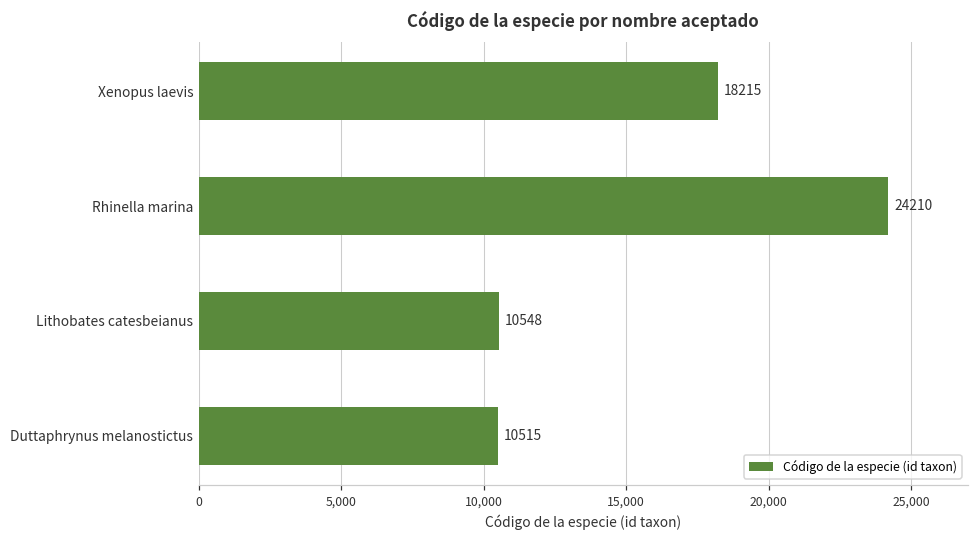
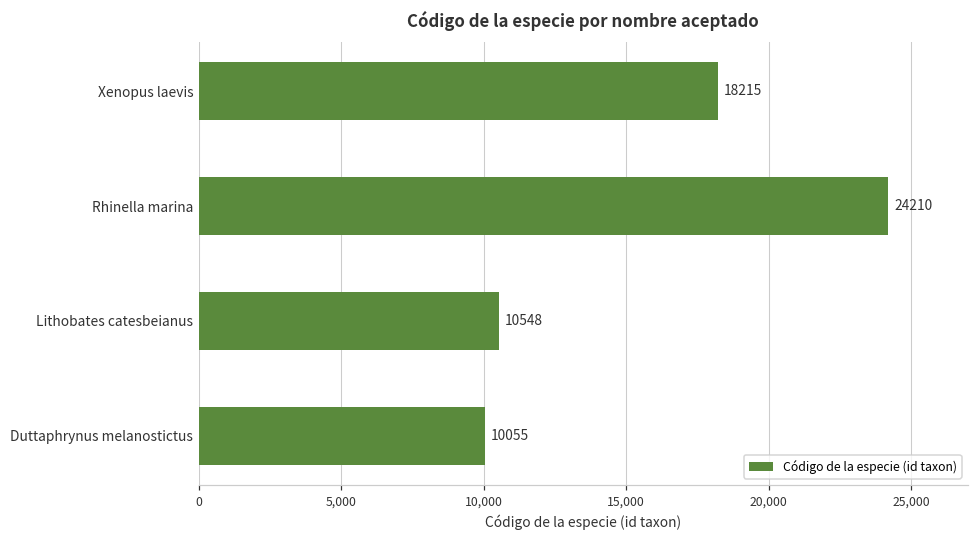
  {
    "Xenopus laevis": 18215,
    "Rhinella marina": 24210,
    "Lithobates catesbeianus": 10548,
-   "Duttaphrynus melanostictus": 10515
+   "Duttaphrynus melanostictus": 10055
  }
